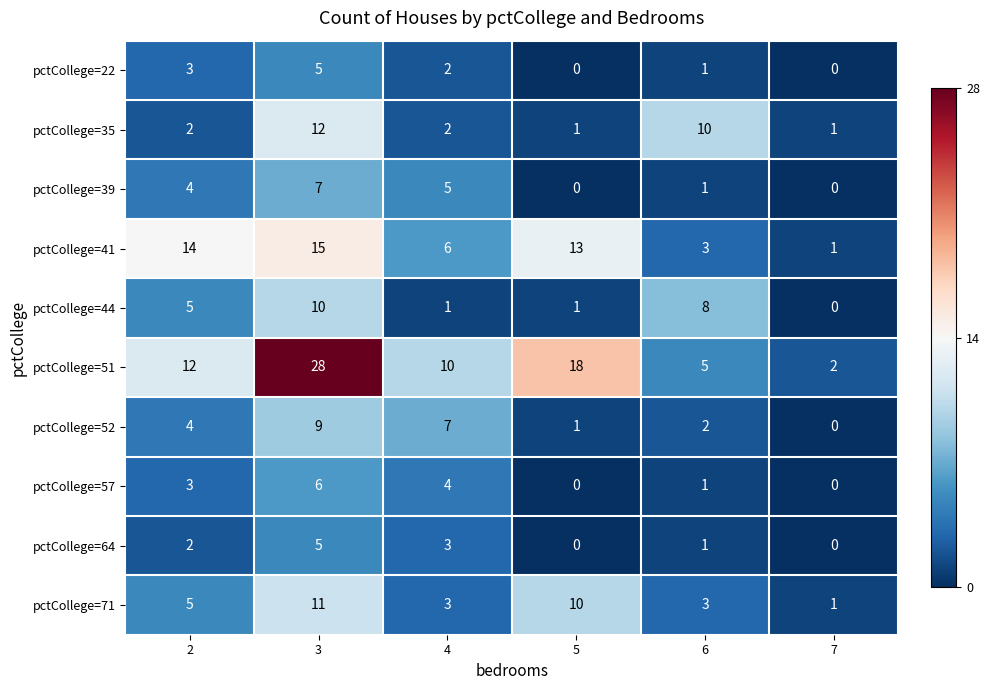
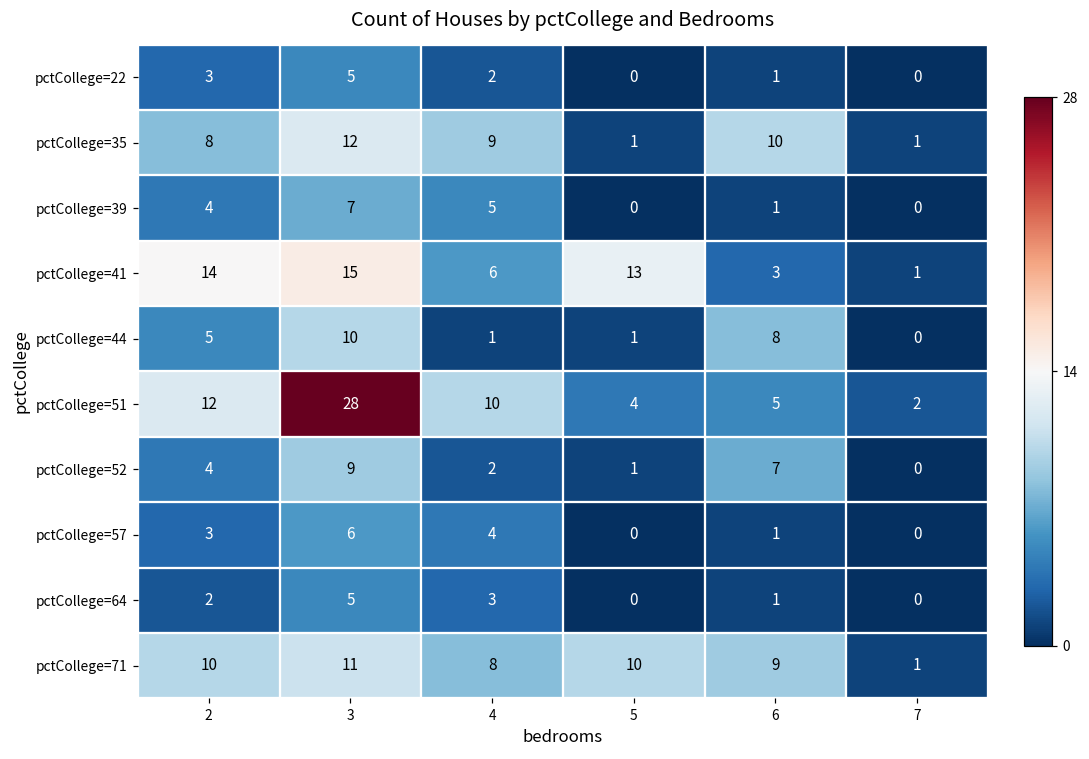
  {
    "pctCollege=22": {
      "2": 3,
      "3": 5,
      "4": 2,
      "5": 0,
      "6": 1,
      "7": 0
    },
    "pctCollege=35": {
-     "2": 2,
+     "2": 8,
      "3": 12,
-     "4": 2,
+     "4": 9,
      "5": 1,
      "6": 10,
      "7": 1
    },
    "pctCollege=39": {
      "2": 4,
      "3": 7,
      "4": 5,
      "5": 0,
      "6": 1,
      "7": 0
    },
    "pctCollege=41": {
      "2": 14,
      "3": 15,
      "4": 6,
      "5": 13,
      "6": 3,
      "7": 1
    },
    "pctCollege=44": {
      "2": 5,
      "3": 10,
      "4": 1,
      "5": 1,
      "6": 8,
      "7": 0
    },
    "pctCollege=51": {
      "2": 12,
      "3": 28,
      "4": 10,
-     "5": 18,
+     "5": 4,
      "6": 5,
      "7": 2
    },
    "pctCollege=52": {
      "2": 4,
      "3": 9,
-     "4": 7,
+     "4": 2,
      "5": 1,
-     "6": 2,
+     "6": 7,
      "7": 0
    },
    "pctCollege=57": {
      "2": 3,
      "3": 6,
      "4": 4,
      "5": 0,
      "6": 1,
      "7": 0
    },
    "pctCollege=64": {
      "2": 2,
      "3": 5,
      "4": 3,
      "5": 0,
      "6": 1,
      "7": 0
    },
    "pctCollege=71": {
-     "2": 5,
+     "2": 10,
      "3": 11,
-     "4": 3,
+     "4": 8,
      "5": 10,
-     "6": 3,
+     "6": 9,
      "7": 1
    }
  }
